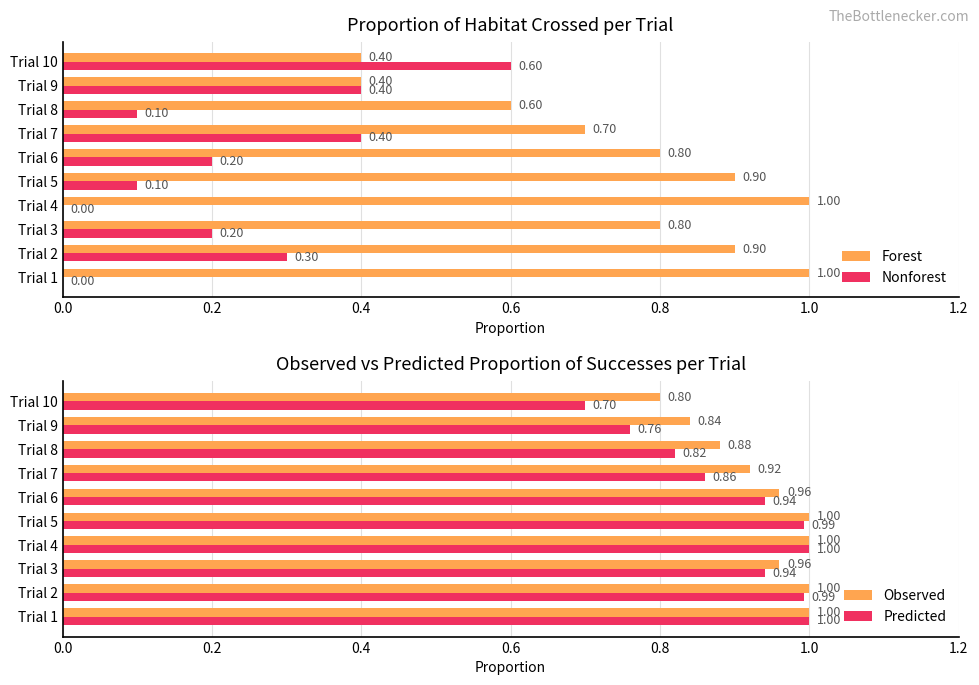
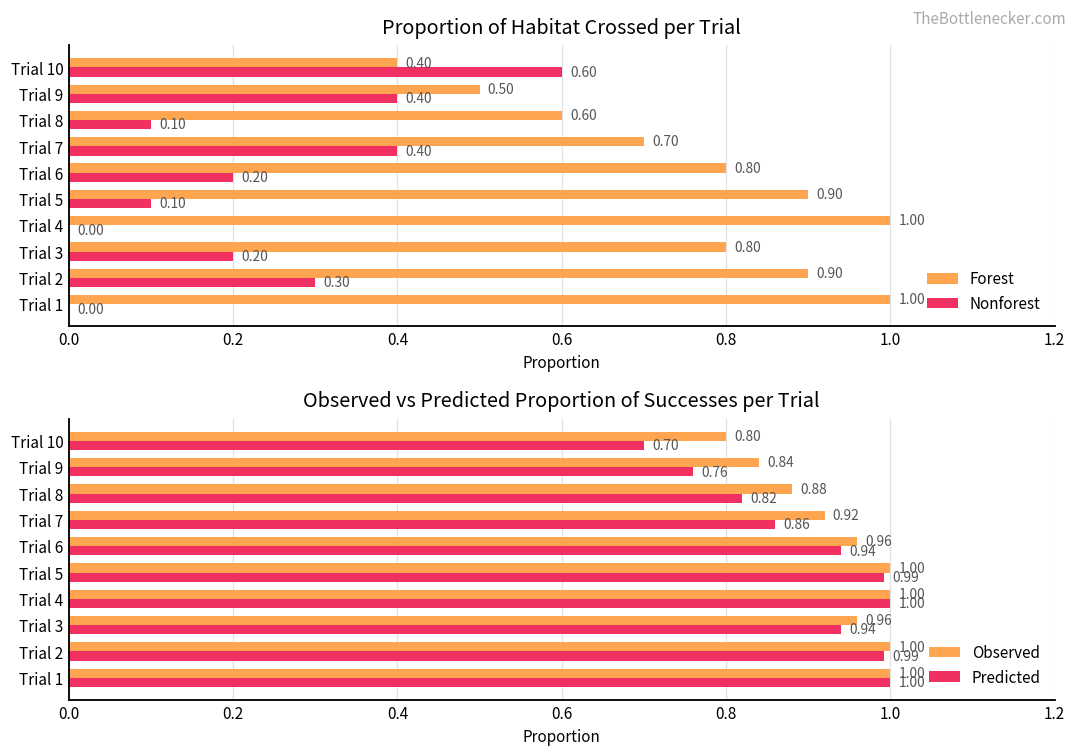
  {
    "Proportion of Habitat Crossed per Trial": {
      "Forest": {
        "Trial 10": 0.40,
-       "Trial 9": 0.40,
+       "Trial 9": 0.50,
        "Trial 8": 0.60,
        "Trial 7": 0.70,
        "Trial 6": 0.80,
        "Trial 5": 0.90,
        "Trial 4": 1.00,
        "Trial 3": 0.80,
        "Trial 2": 0.90,
        "Trial 1": 1.00
      },
      "Nonforest": {
        "Trial 10": 0.60,
        "Trial 8": 0.10,
        "Trial 7": 0.40,
        "Trial 6": 0.20,
        "Trial 5": 0.10,
        "Trial 4": 0.00,
        "Trial 3": 0.20,
        "Trial 2": 0.30,
        "Trial 1": 0.00
      }
    },
    "Observed vs Predicted Proportion of Successes per Trial": {
      "Observed": {
        "Trial 10": 0.80,
        "Trial 9": 0.84,
        "Trial 8": 0.88,
        "Trial 7": 0.92,
        "Trial 6": 0.96,
        "Trial 3": 0.96
      },
      "Predicted": {
        "Trial 10": 0.70,
        "Trial 9": 0.76,
        "Trial 8": 0.82,
        "Trial 7": 0.86,
        "Trial 6": 0.94,
        "Trial 3": 0.94
      }
    }
  }
